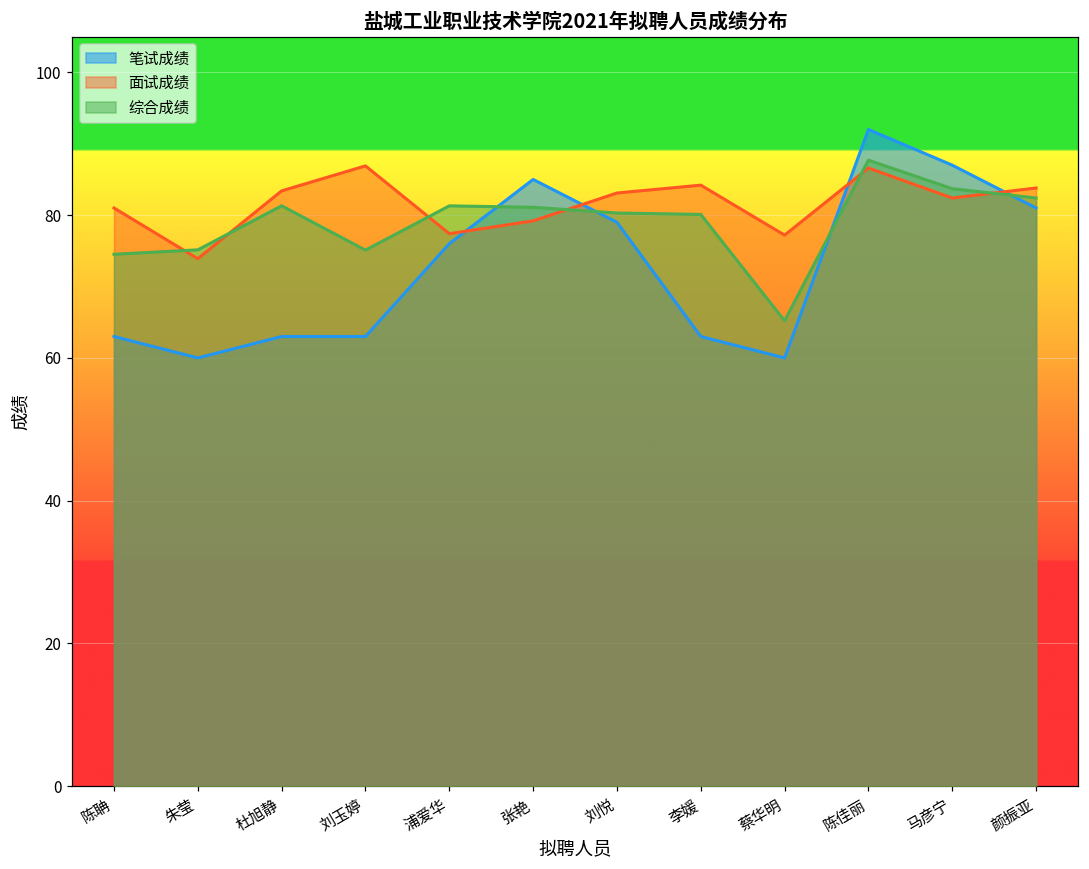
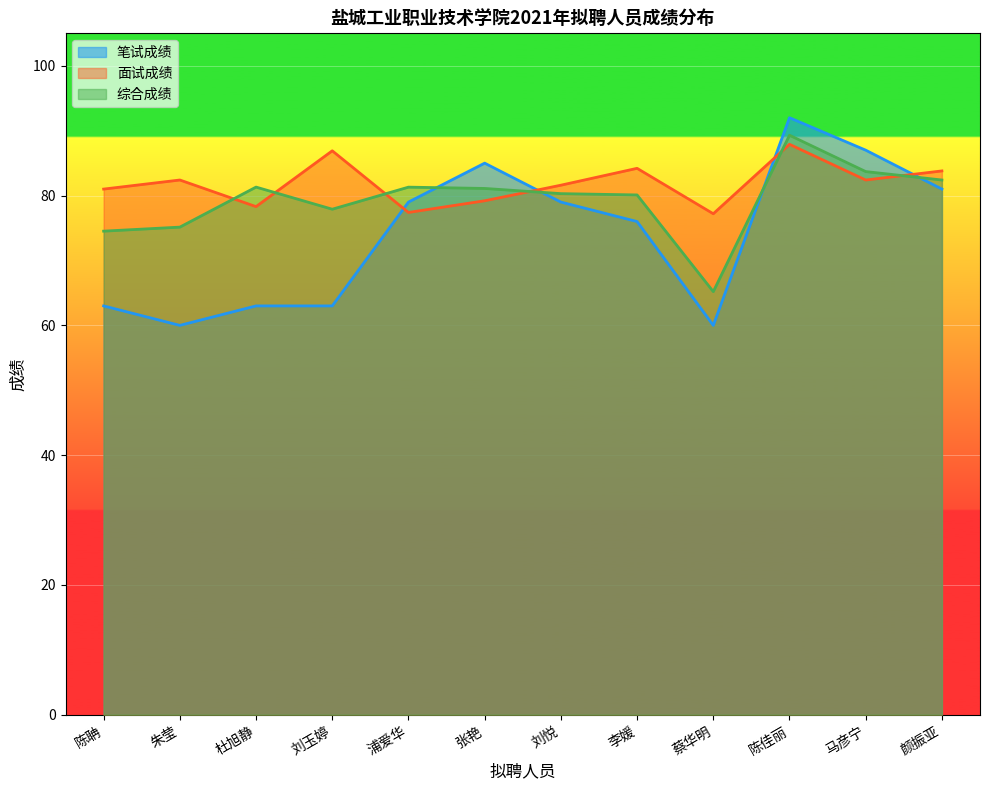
  {
    "笔试成绩": {
      "陈聃": 63,
      "朱莹": 60,
      "杜旭静": 63,
      "刘玉婷": 63,
-     "浦爱华": 76,
+     "浦爱华": 79,
      "张艳": 85,
      "刘悦": 79,
-     "李媛": 63,
+     "李媛": 76,
      "蔡华明": 60,
      "陈佳丽": 92,
      "马彦宁": 87,
      "颜振亚": 81
    },
    "面试成绩": {
      "陈聃": 81,
-     "朱莹": 74,
-     "杜旭静": 83,
+     "朱莹": 82,
+     "杜旭静": 78,
      "刘玉婷": 87,
      "浦爱华": 77,
      "张艳": 79,
-     "刘悦": 83,
+     "刘悦": 82,
      "李媛": 84,
      "蔡华明": 77,
-     "陈佳丽": 87,
+     "陈佳丽": 88,
      "马彦宁": 82,
      "颜振亚": 84
    },
    "综合成绩": {
      "陈聃": 75,
      "朱莹": 75,
      "杜旭静": 81,
-     "刘玉婷": 75,
+     "刘玉婷": 78,
      "浦爱华": 81,
      "张艳": 81,
      "刘悦": 80,
      "李媛": 80,
      "蔡华明": 65,
-     "陈佳丽": 88,
+     "陈佳丽": 89,
      "马彦宁": 84,
      "颜振亚": 82
    }
  }
